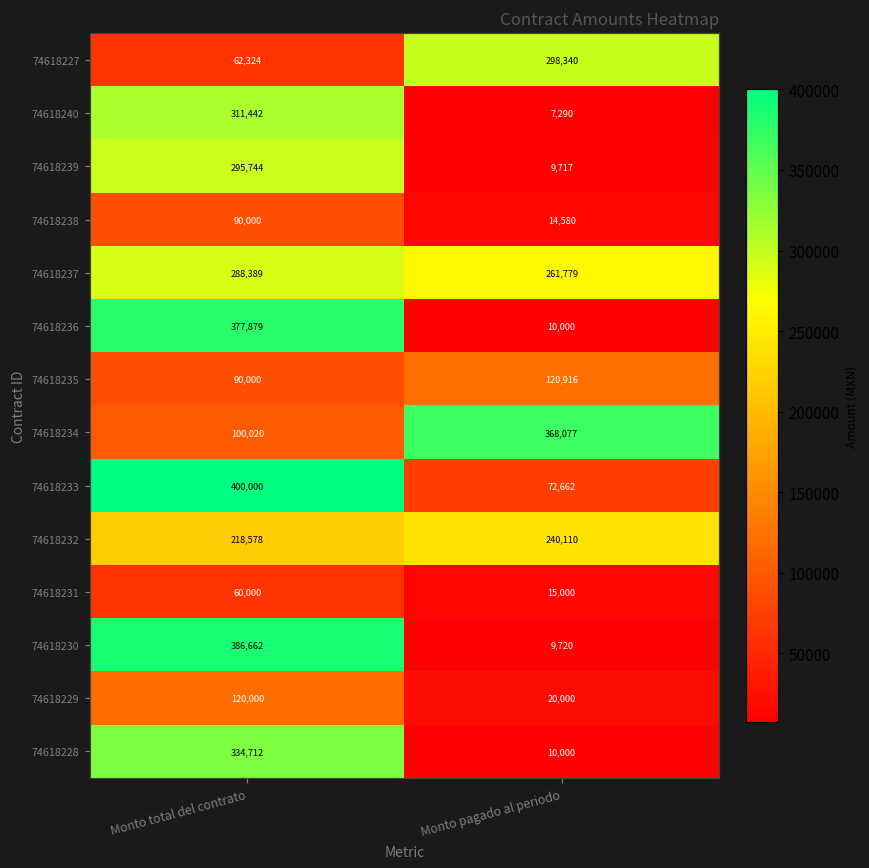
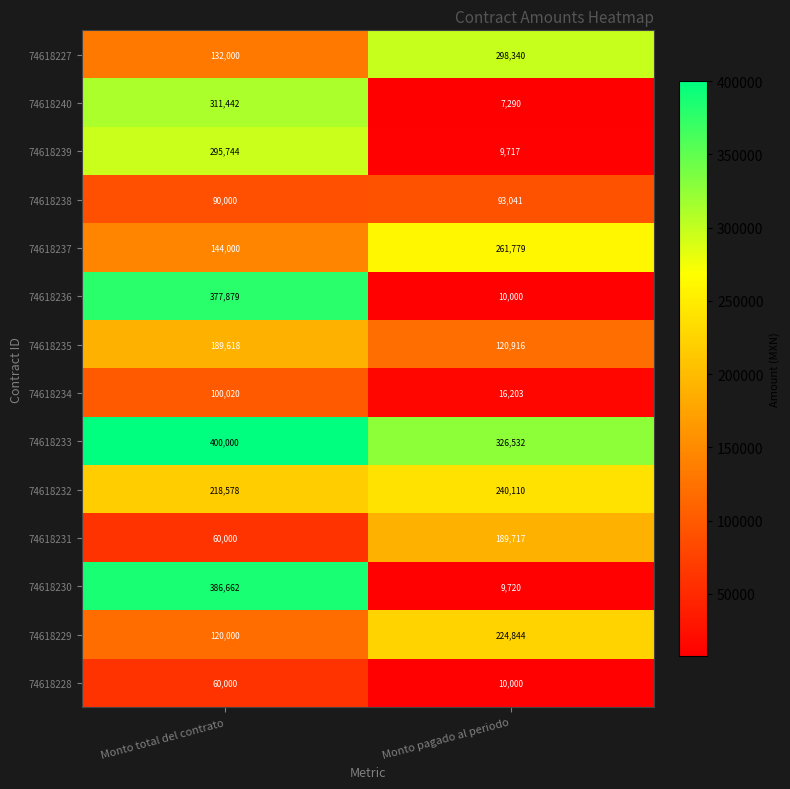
  {
    "74618227": {
-     "Monto total del contrato": "62,324",
+     "Monto total del contrato": "132,000",
      "Monto pagado al periodo": "298,340"
    },
    "74618240": {
      "Monto total del contrato": "311,442",
      "Monto pagado al periodo": "7,290"
    },
    "74618239": {
      "Monto total del contrato": "295,744",
      "Monto pagado al periodo": "9,717"
    },
    "74618238": {
      "Monto total del contrato": "90,000",
-     "Monto pagado al periodo": "14,580"
+     "Monto pagado al periodo": "93,041"
    },
    "74618237": {
-     "Monto total del contrato": "288,389",
+     "Monto total del contrato": "144,000",
      "Monto pagado al periodo": "261,779"
    },
    "74618236": {
      "Monto total del contrato": "377,879",
      "Monto pagado al periodo": "10,000"
    },
    "74618235": {
-     "Monto total del contrato": "90,000",
+     "Monto total del contrato": "189,618",
      "Monto pagado al periodo": "120,916"
    },
    "74618234": {
      "Monto total del contrato": "100,020",
-     "Monto pagado al periodo": "368,077"
+     "Monto pagado al periodo": "16,203"
    },
    "74618233": {
      "Monto total del contrato": "400,000",
-     "Monto pagado al periodo": "72,662"
+     "Monto pagado al periodo": "326,532"
    },
    "74618232": {
      "Monto total del contrato": "218,578",
      "Monto pagado al periodo": "240,110"
    },
    "74618231": {
      "Monto total del contrato": "60,000",
-     "Monto pagado al periodo": "15,000"
+     "Monto pagado al periodo": "189,717"
    },
    "74618230": {
      "Monto total del contrato": "386,662",
      "Monto pagado al periodo": "9,720"
    },
    "74618229": {
      "Monto total del contrato": "120,000",
-     "Monto pagado al periodo": "20,000"
+     "Monto pagado al periodo": "224,844"
    },
    "74618228": {
-     "Monto total del contrato": "334,712",
+     "Monto total del contrato": "60,000",
      "Monto pagado al periodo": "10,000"
    }
  }
